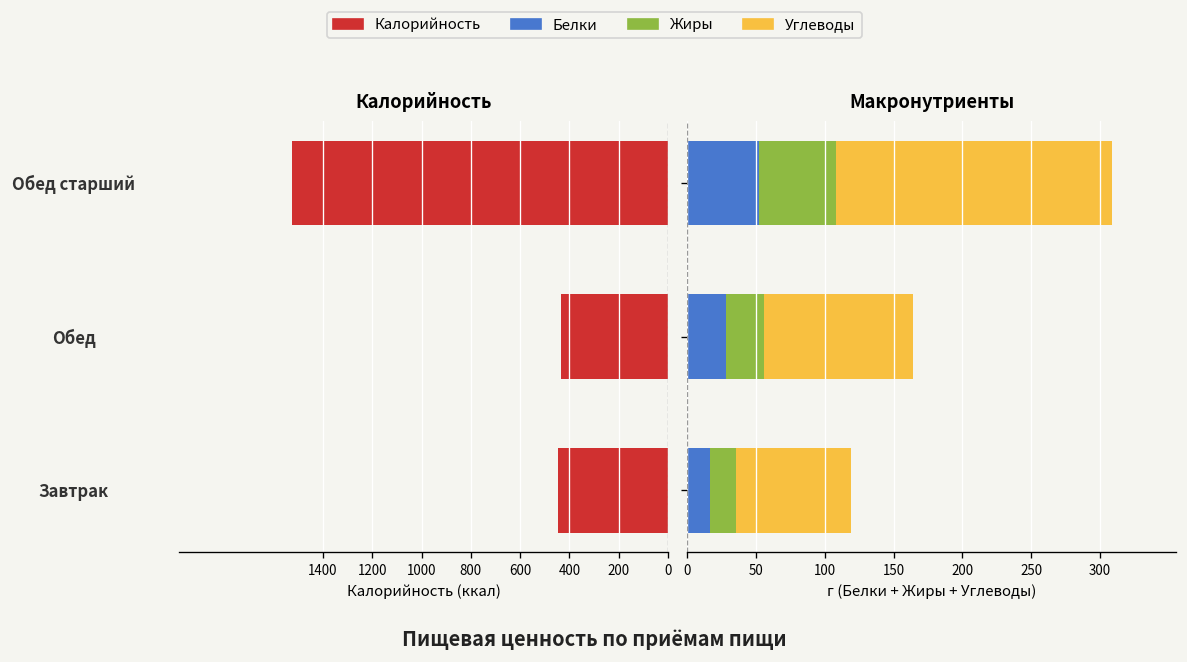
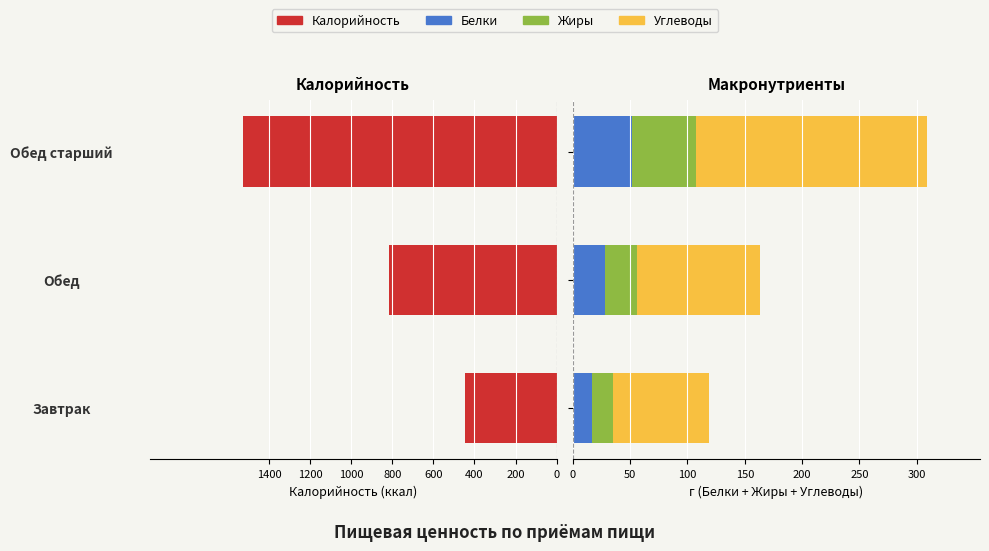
  {
    "Калорийность": {
      "Обед старший": 1530,
-     "Обед": 440,
+     "Обед": 820,
      "Завтрак": 450
    }
  }
